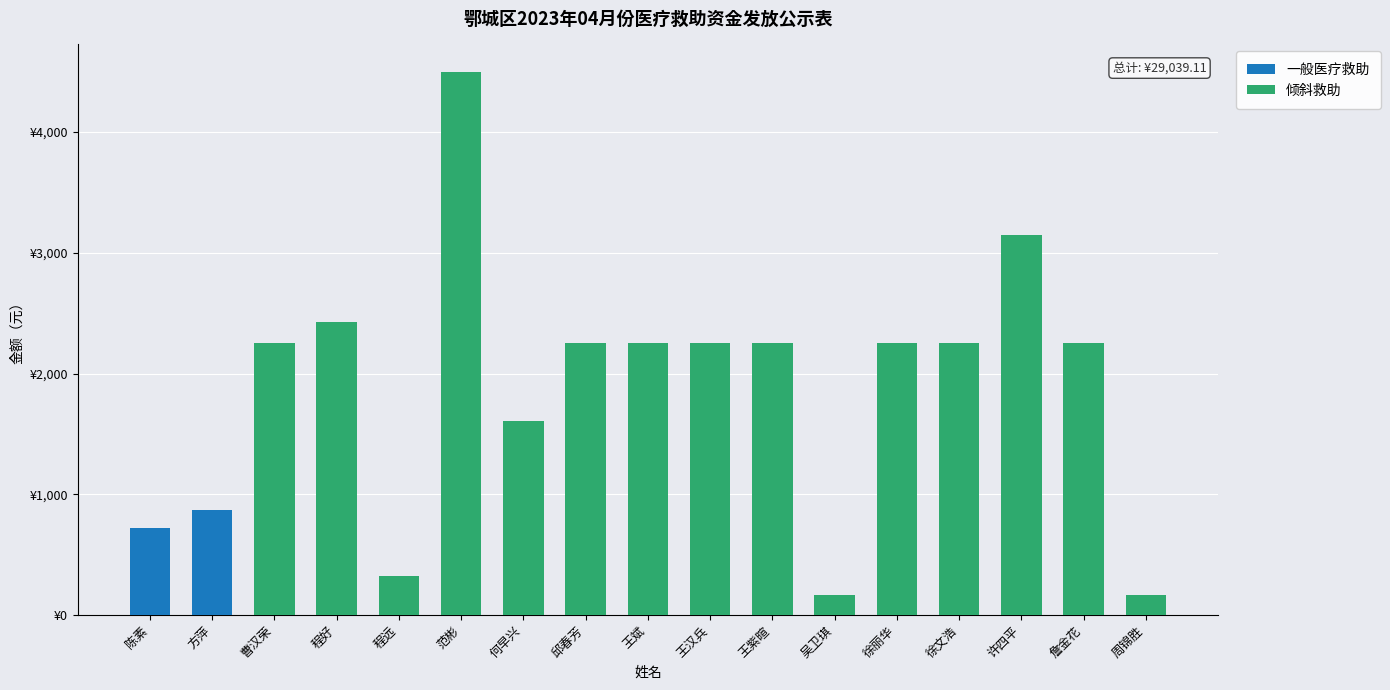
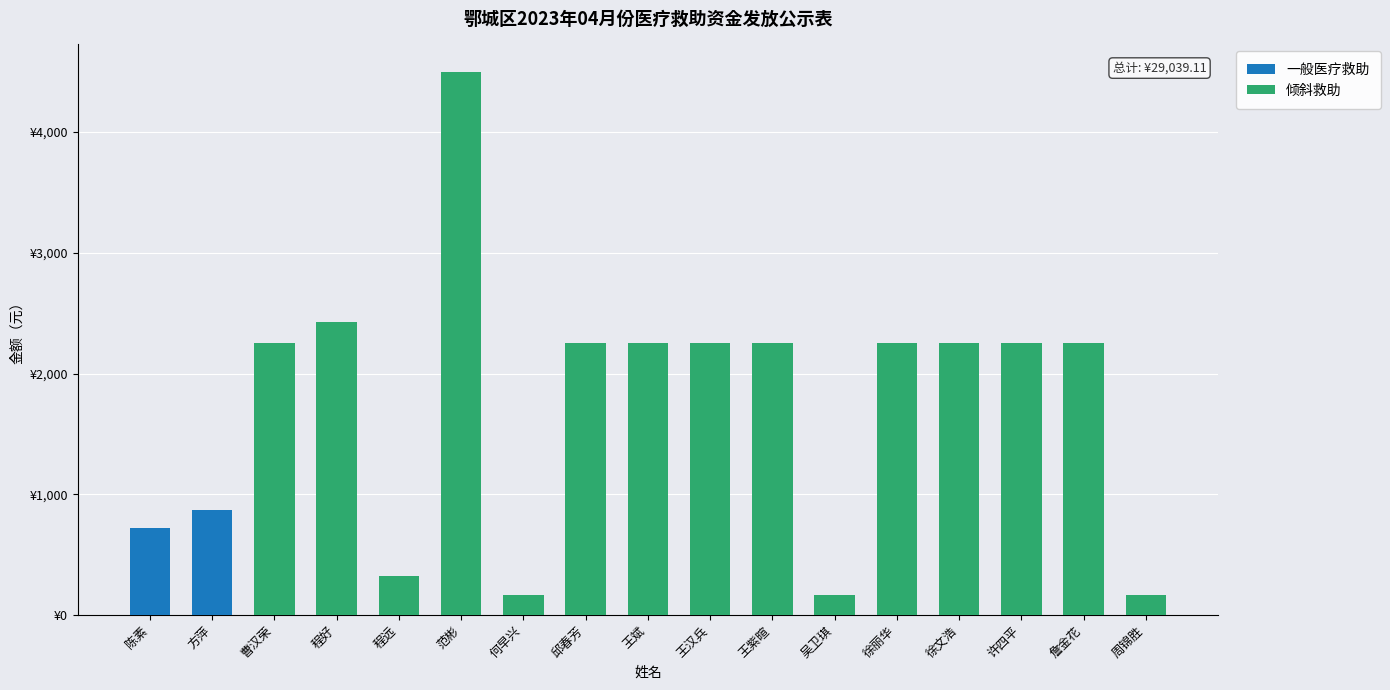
  {
    "一般医疗救助": {
      "陈素": "¥720",
      "方萍": "¥870"
    },
    "倾斜救助": {
      "曹汉荣": "¥2,250",
      "程好": "¥2,430",
      "程远": "¥330",
      "范彬": "¥4,500",
-     "何早兴": "¥1,610",
+     "何早兴": "¥160",
      "邱春芳": "¥2,250",
      "王斌": "¥2,250",
      "王汉兵": "¥2,250",
      "王紫暄": "¥2,250",
      "吴卫琪": "¥160",
      "徐丽华": "¥2,250",
      "徐文浩": "¥2,250",
-     "许四平": "¥3,150",
+     "许四平": "¥2,250",
      "詹金花": "¥2,250",
      "周锦胜": "¥160"
    }
  }
